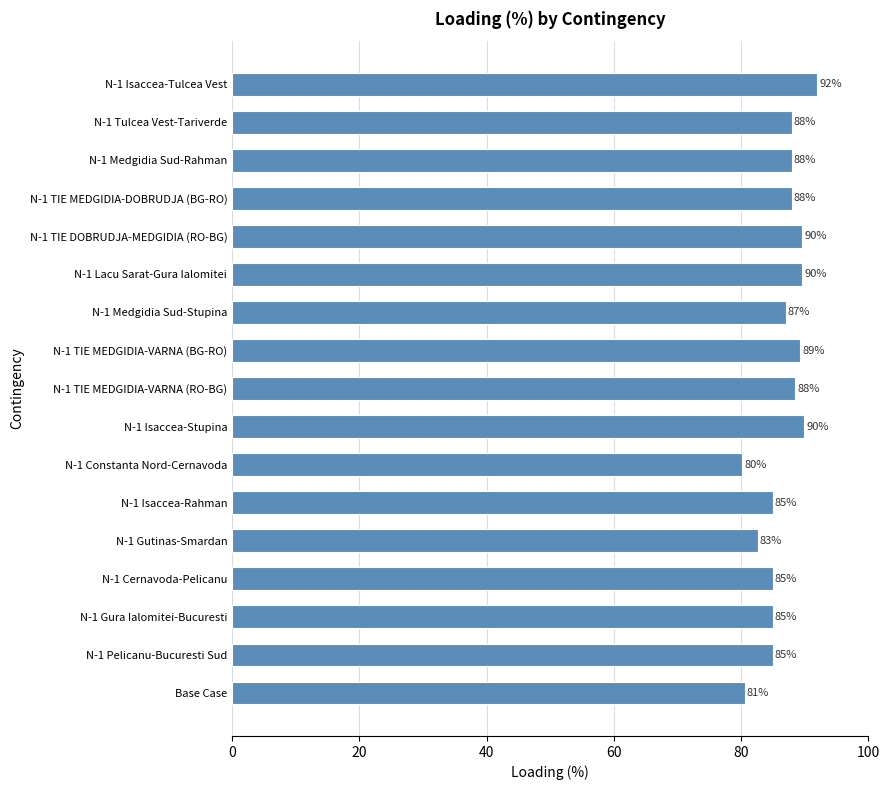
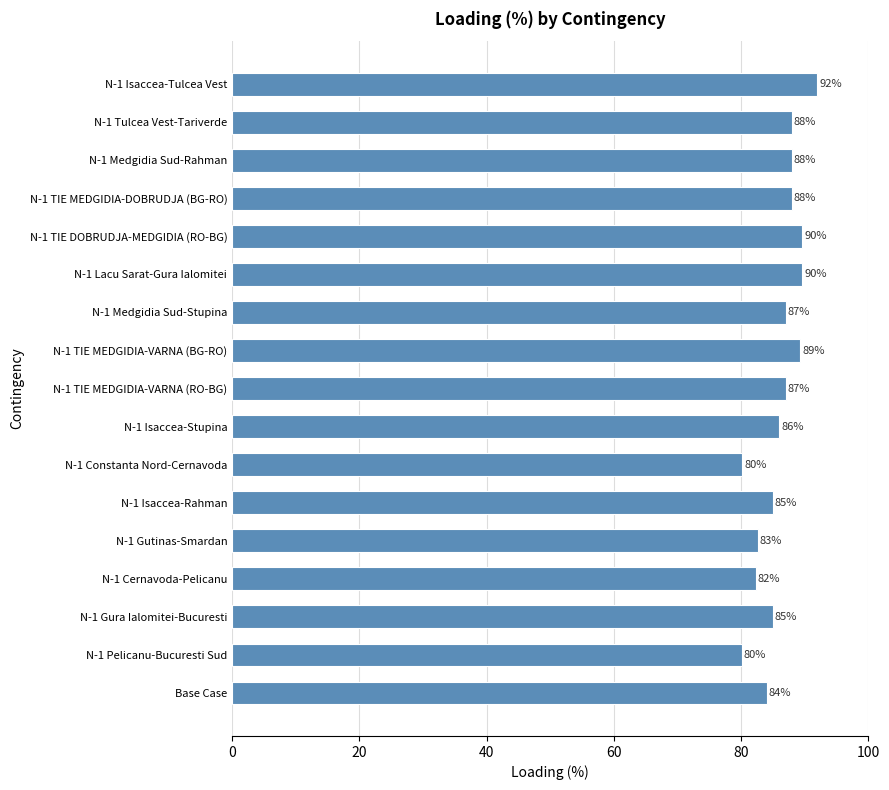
  {
    "N-1 Isaccea-Tulcea Vest": "92%",
    "N-1 Tulcea Vest-Tariverde": "88%",
    "N-1 Medgidia Sud-Rahman": "88%",
    "N-1 TIE MEDGIDIA-DOBRUDJA (BG-RO)": "88%",
    "N-1 TIE DOBRUDJA-MEDGIDIA (RO-BG)": "90%",
    "N-1 Lacu Sarat-Gura Ialomitei": "90%",
    "N-1 Medgidia Sud-Stupina": "87%",
    "N-1 TIE MEDGIDIA-VARNA (BG-RO)": "89%",
-   "N-1 TIE MEDGIDIA-VARNA (RO-BG)": "88%",
-   "N-1 Isaccea-Stupina": "90%",
+   "N-1 TIE MEDGIDIA-VARNA (RO-BG)": "87%",
+   "N-1 Isaccea-Stupina": "86%",
    "N-1 Constanta Nord-Cernavoda": "80%",
    "N-1 Isaccea-Rahman": "85%",
    "N-1 Gutinas-Smardan": "83%",
-   "N-1 Cernavoda-Pelicanu": "85%",
+   "N-1 Cernavoda-Pelicanu": "82%",
    "N-1 Gura Ialomitei-Bucuresti": "85%",
-   "N-1 Pelicanu-Bucuresti Sud": "85%",
-   "Base Case": "81%"
+   "N-1 Pelicanu-Bucuresti Sud": "80%",
+   "Base Case": "84%"
  }
